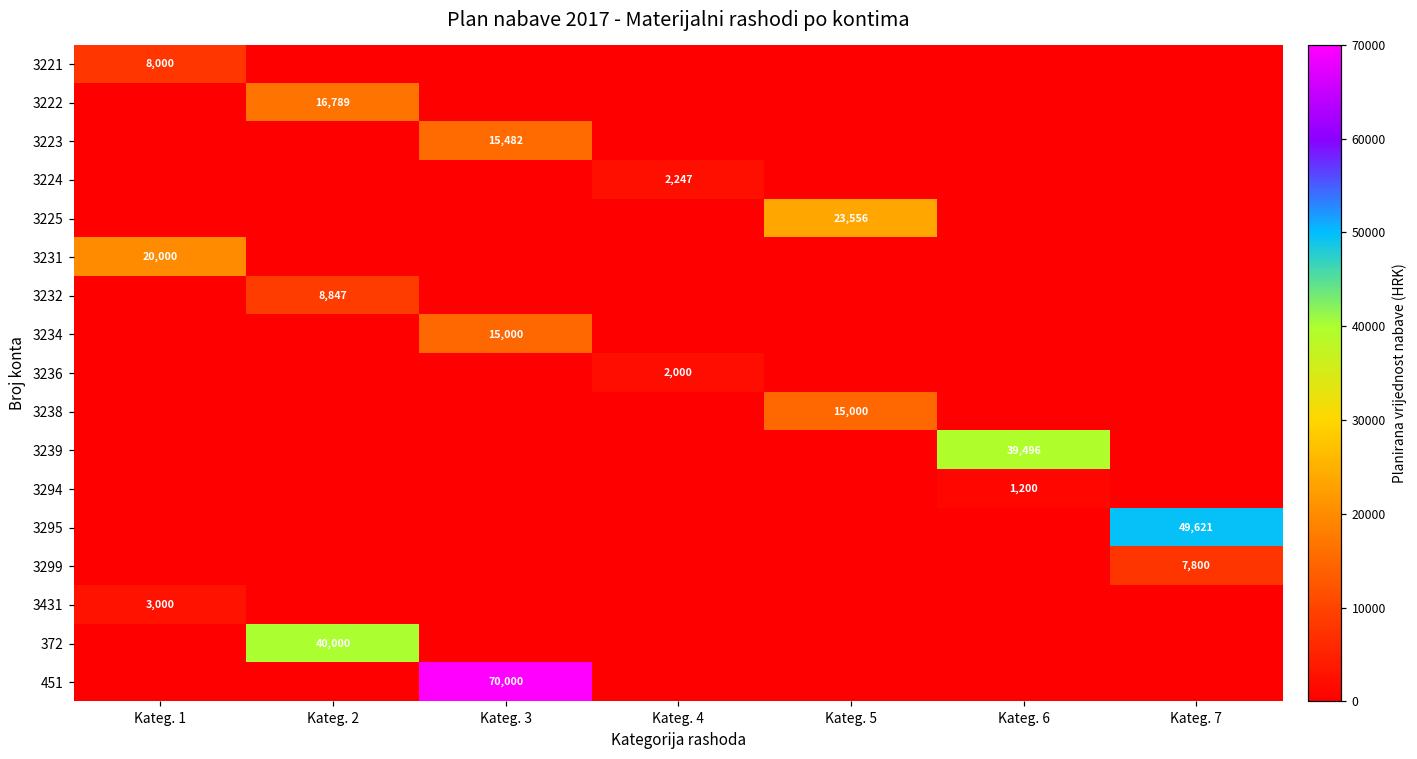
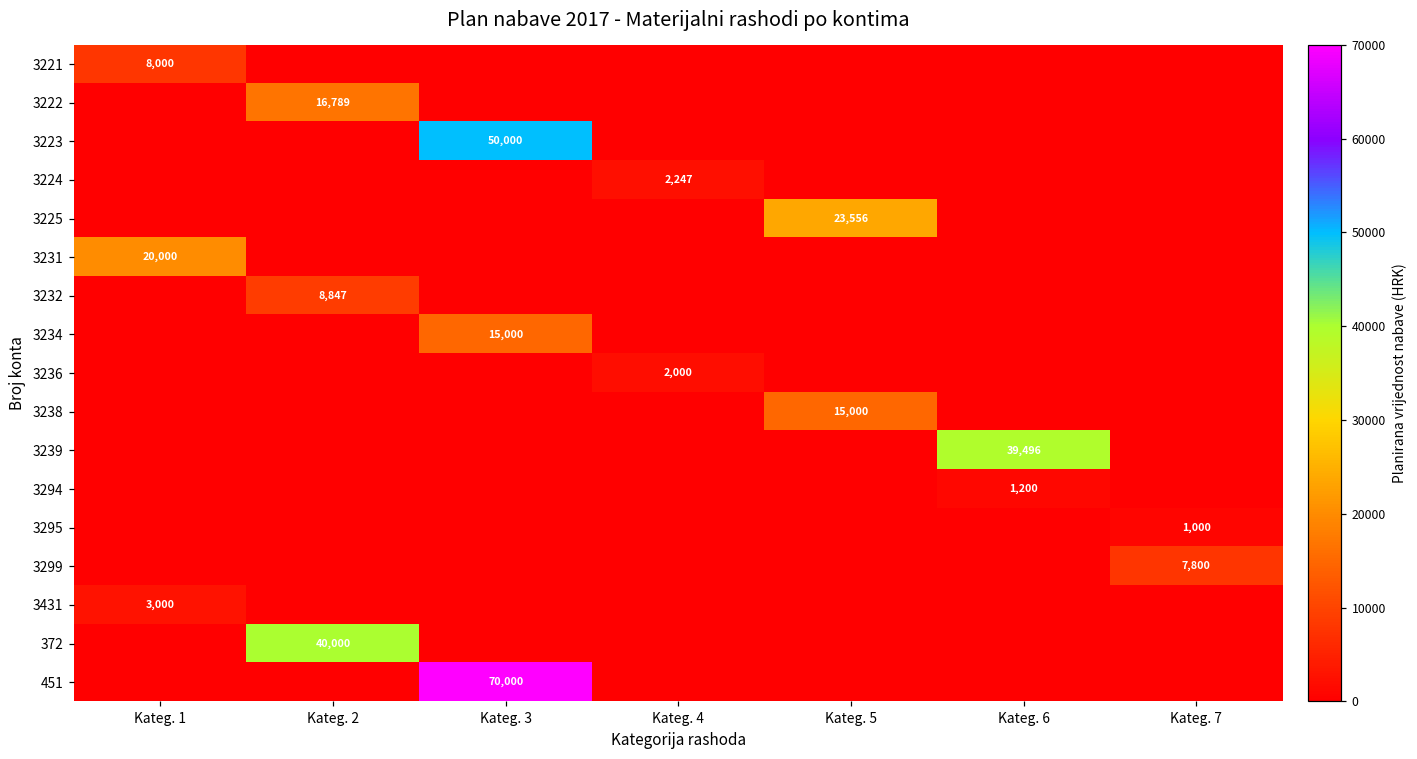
  {
    "3221": {
      "Kateg. 1": "8,000"
    },
    "3222": {
      "Kateg. 2": "16,789"
    },
    "3223": {
-     "Kateg. 3": "15,482"
+     "Kateg. 3": "50,000"
    },
    "3224": {
      "Kateg. 4": "2,247"
    },
    "3225": {
      "Kateg. 5": "23,556"
    },
    "3231": {
      "Kateg. 1": "20,000"
    },
    "3232": {
      "Kateg. 2": "8,847"
    },
    "3234": {
      "Kateg. 3": "15,000"
    },
    "3236": {
      "Kateg. 4": "2,000"
    },
    "3238": {
      "Kateg. 5": "15,000"
    },
    "3239": {
      "Kateg. 6": "39,496"
    },
    "3294": {
      "Kateg. 6": "1,200"
    },
    "3295": {
-     "Kateg. 7": "49,621"
+     "Kateg. 7": "1,000"
    },
    "3299": {
      "Kateg. 7": "7,800"
    },
    "3431": {
      "Kateg. 1": "3,000"
    },
    "372": {
      "Kateg. 2": "40,000"
    },
    "451": {
      "Kateg. 3": "70,000"
    }
  }
